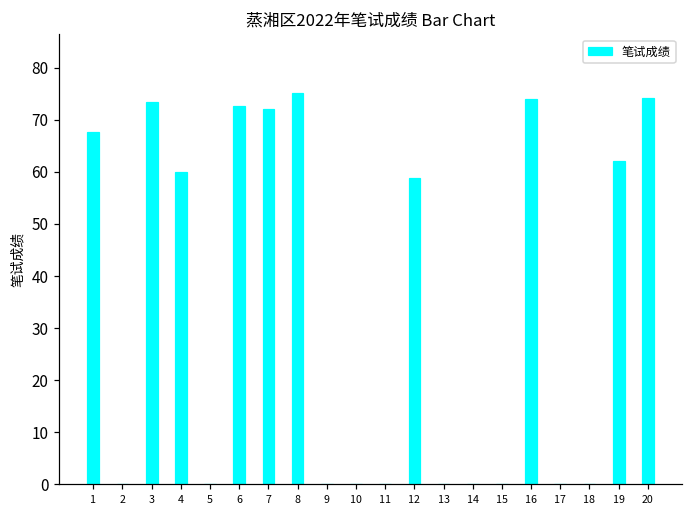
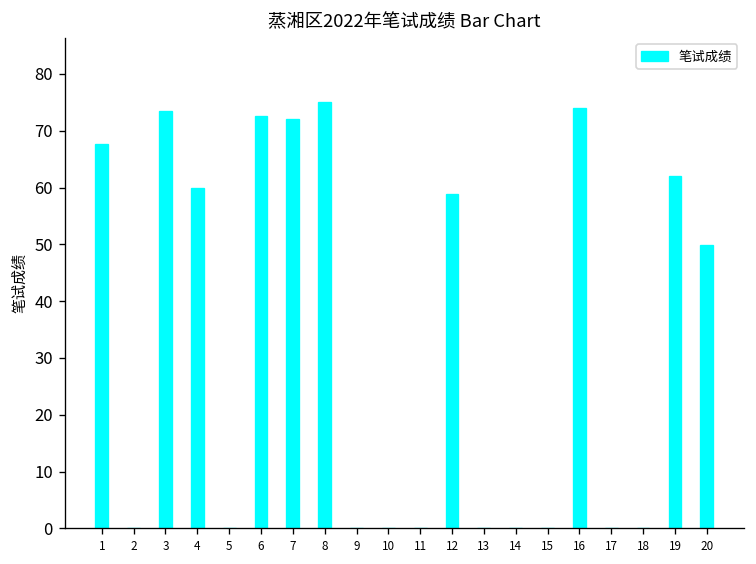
  {
    "1": 68,
    "2": 0,
    "3": 73,
    "4": 60,
    "5": 0,
    "6": 73,
    "7": 72,
    "8": 75,
    "9": 0,
    "10": 0,
    "11": 0,
    "12": 59,
    "13": 0,
    "14": 0,
    "15": 0,
    "16": 74,
    "17": 0,
    "18": 0,
    "19": 62,
-   "20": 74
+   "20": 50
  }
